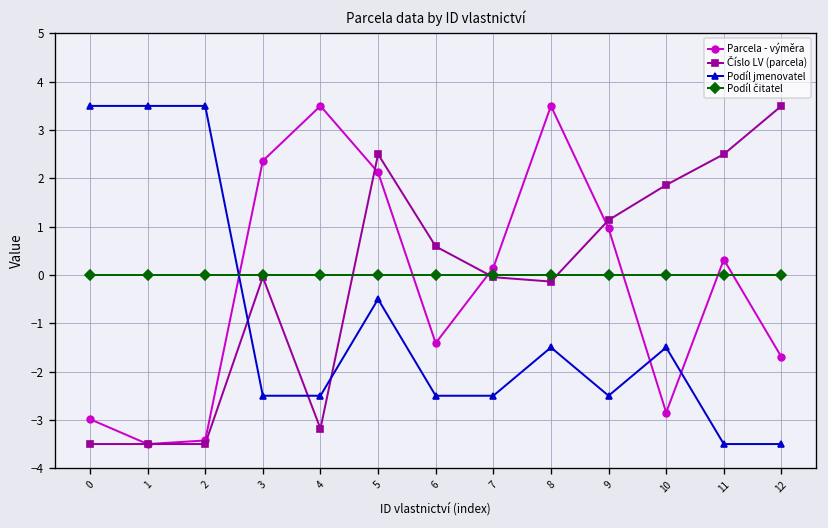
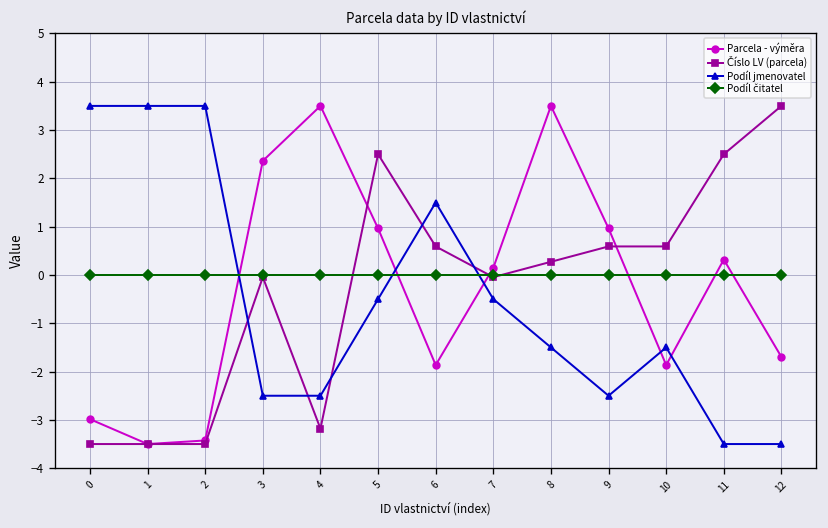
  {
    "Parcela - výměra": {
      "0": -3.0,
      "2": -3.4,
      "3": 2.4,
      "4": 3.5,
-     "5": 2.1,
-     "6": -1.4,
+     "5": 1.0,
+     "6": -1.9,
      "7": 0.1,
      "8": 3.5,
      "9": 1.0,
-     "10": -2.8,
+     "10": -1.9,
      "11": 0.3,
      "12": -1.7
    },
    "Číslo LV (parcela)": {
      "0": -3.5,
      "2": -3.5,
      "4": -3.2,
      "5": 2.5,
      "6": 0.6,
-     "8": -0.1,
-     "9": 1.1,
-     "10": 1.9,
+     "8": 0.3,
+     "9": 0.6,
+     "10": 0.6,
      "11": 2.5,
      "12": 3.5
    },
    "Podíl jmenovatel": {
      "0": 3.5,
      "1": 3.5,
      "2": 3.5,
      "3": -2.5,
      "4": -2.5,
      "5": -0.5,
-     "6": -2.5,
-     "7": -2.5,
+     "6": 1.5,
+     "7": -0.5,
      "8": -1.5,
      "9": -2.5,
      "10": -1.5,
      "11": -3.5,
      "12": -3.5
    },
    "Podíl čitatel": {
      "0": 0.0,
      "1": 0.0,
      "2": 0.0,
      "4": 0.0,
      "5": 0.0,
      "6": 0.0,
      "8": 0.0,
      "9": 0.0,
      "10": 0.0,
      "11": 0.0,
      "12": 0.0
    }
  }
